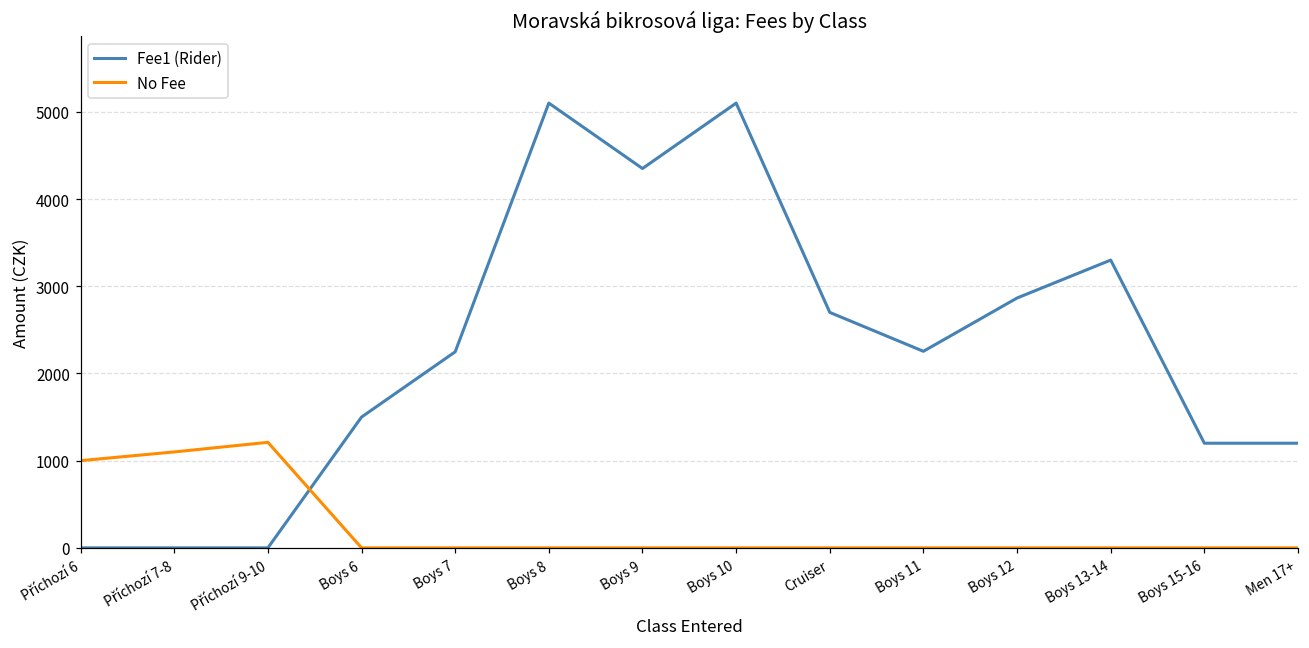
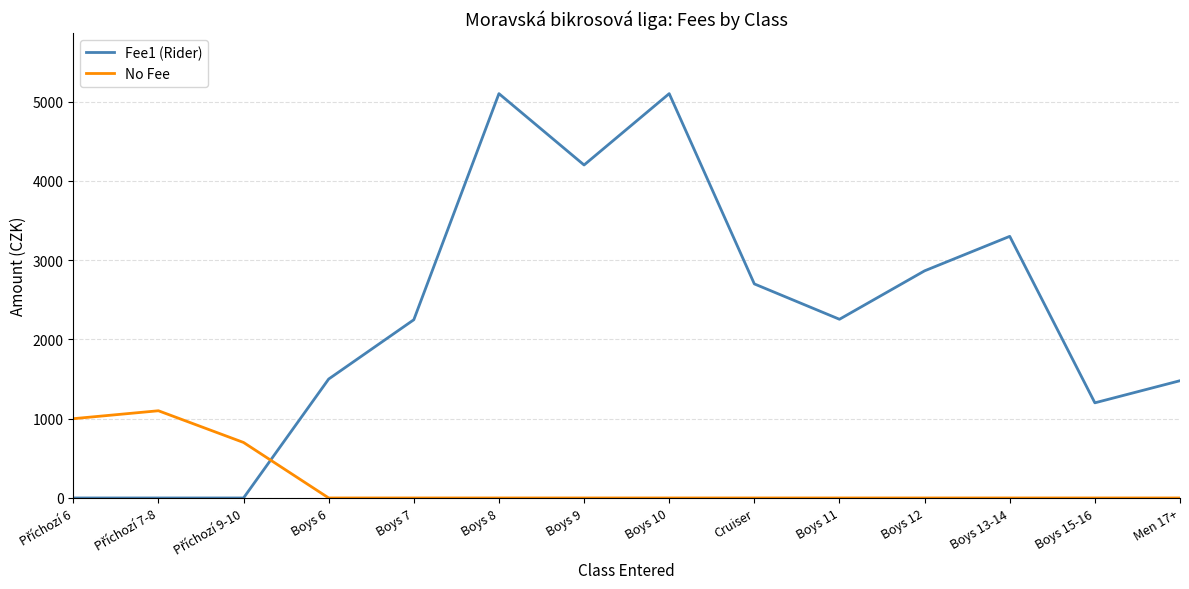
  {
    "Fee1 (Rider)": {
      "Příchozí 6": 0,
      "Příchozí 7-8": 0,
      "Příchozí 9-10": 0,
      "Boys 6": 1500,
      "Boys 7": 2200,
      "Boys 8": 5100,
-     "Boys 9": 4400,
+     "Boys 9": 4200,
      "Boys 10": 5100,
      "Cruiser": 2700,
      "Boys 11": 2300,
      "Boys 12": 2900,
      "Boys 13-14": 3300,
      "Boys 15-16": 1200,
-     "Men 17+": 1200
+     "Men 17+": 1500
    },
    "No Fee": {
      "Příchozí 6": 1000,
      "Příchozí 7-8": 1100,
-     "Příchozí 9-10": 1200,
+     "Příchozí 9-10": 700,
      "Boys 6": 0,
      "Boys 7": 0,
      "Boys 8": 0,
      "Boys 9": 0,
      "Boys 10": 0,
      "Cruiser": 0,
      "Boys 11": 0,
      "Boys 12": 0,
      "Boys 13-14": 0,
      "Boys 15-16": 0,
      "Men 17+": 0
    }
  }
